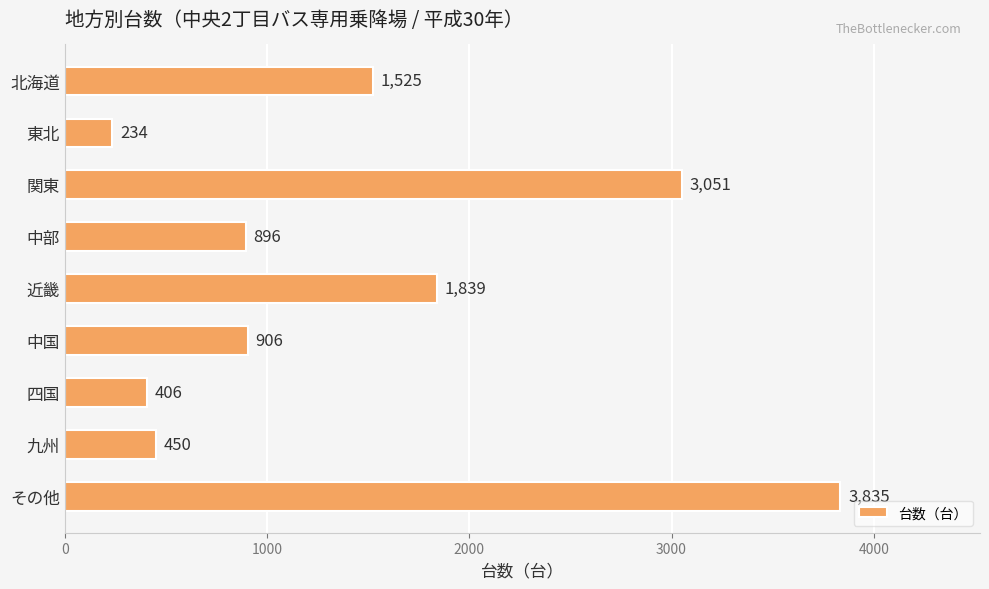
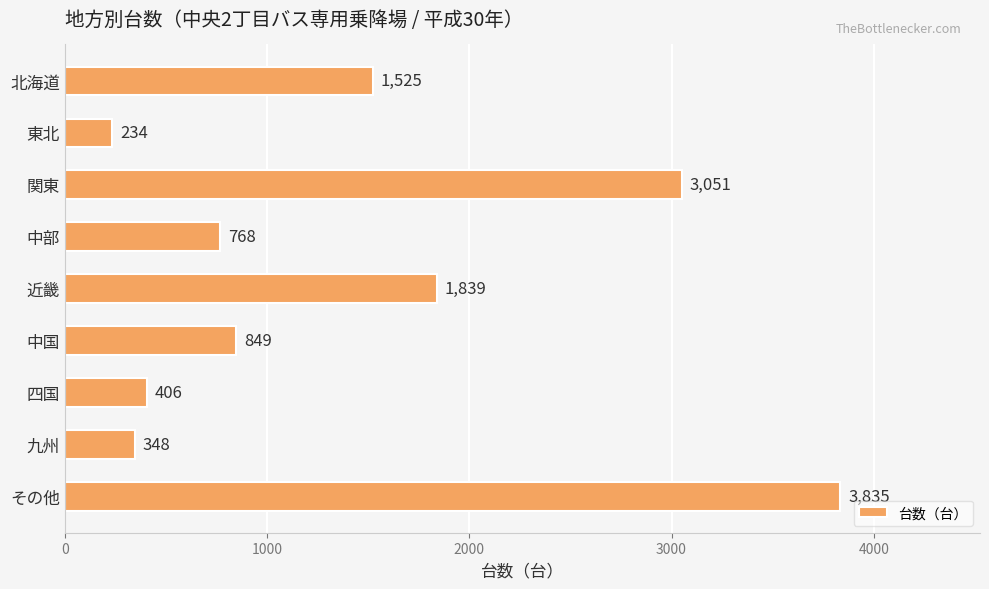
  {
    "北海道": "1,525",
    "東北": "234",
    "関東": "3,051",
-   "中部": "896",
+   "中部": "768",
    "近畿": "1,839",
-   "中国": "906",
+   "中国": "849",
    "四国": "406",
-   "九州": "450"
+   "九州": "348"
  }
